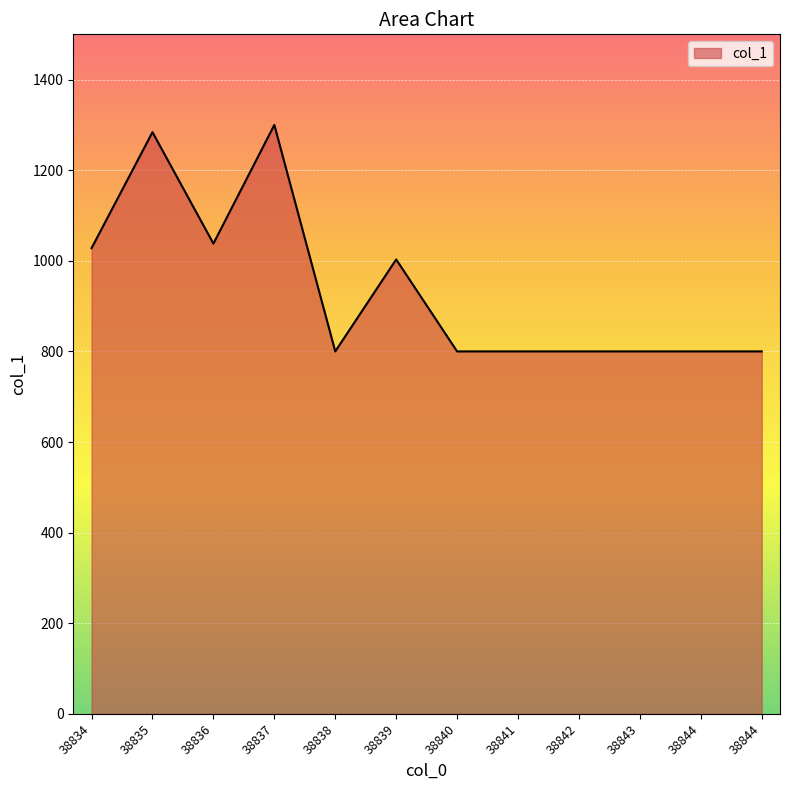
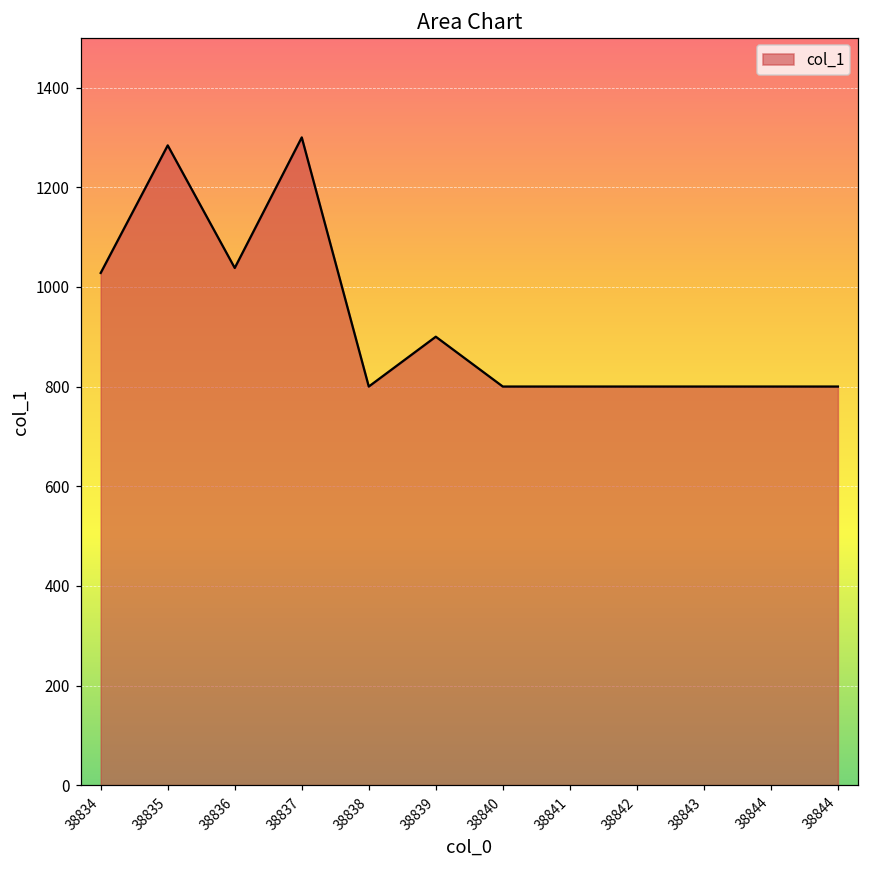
  {
    "38834": 1030,
    "38835": 1280,
    "38836": 1040,
    "38837": 1300,
    "38838": 800,
-   "38839": 1000,
+   "38839": 900,
    "38840": 800,
    "38841": 800,
    "38842": 800,
    "38843": 800
  }
